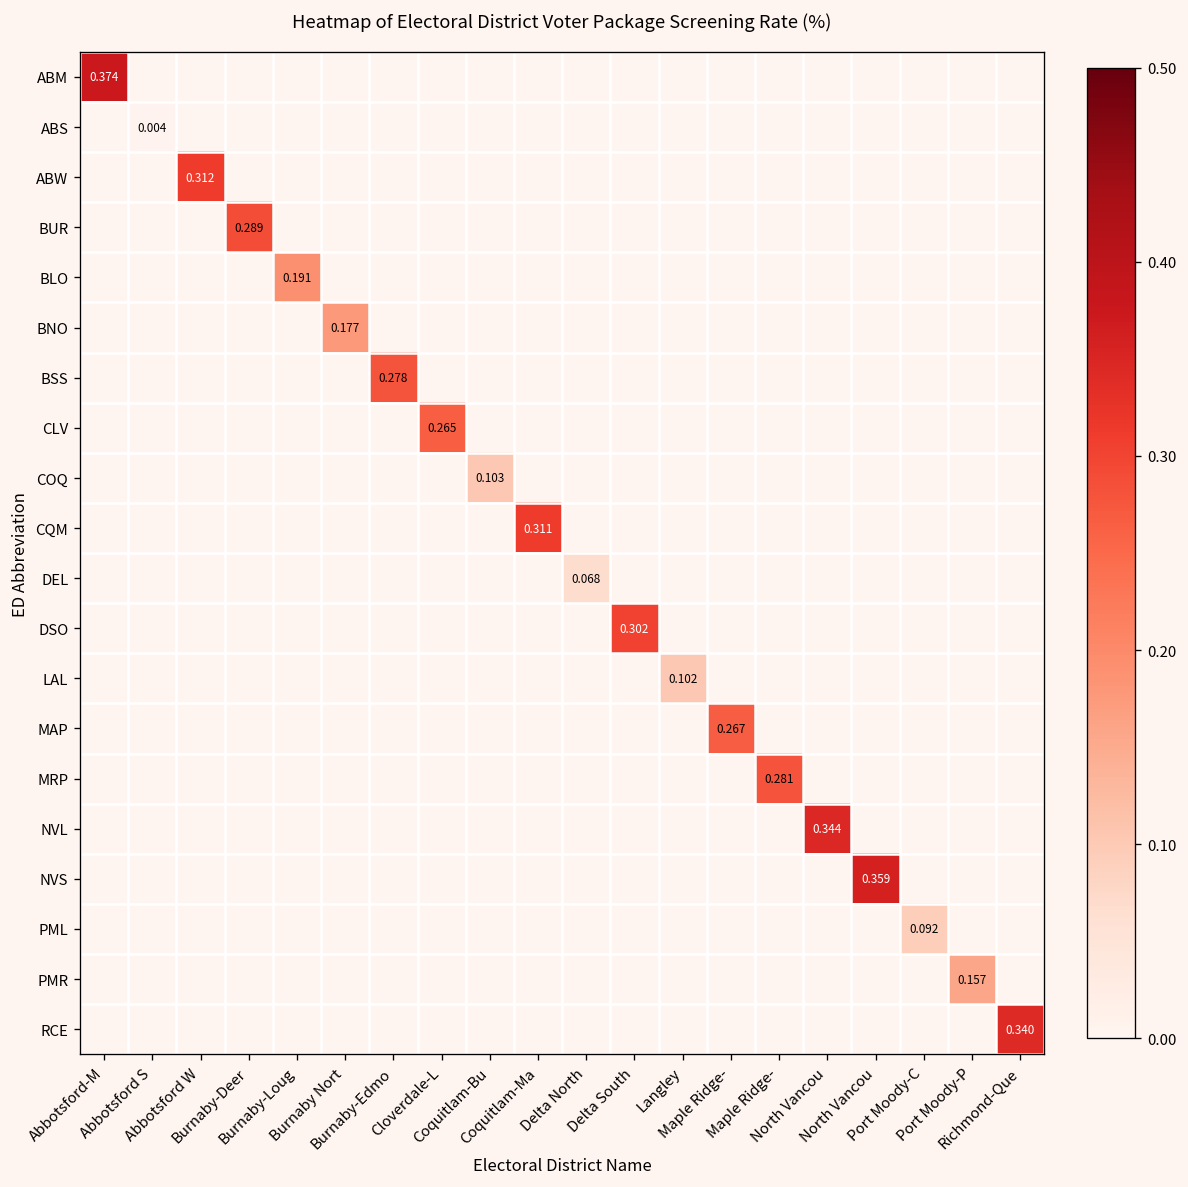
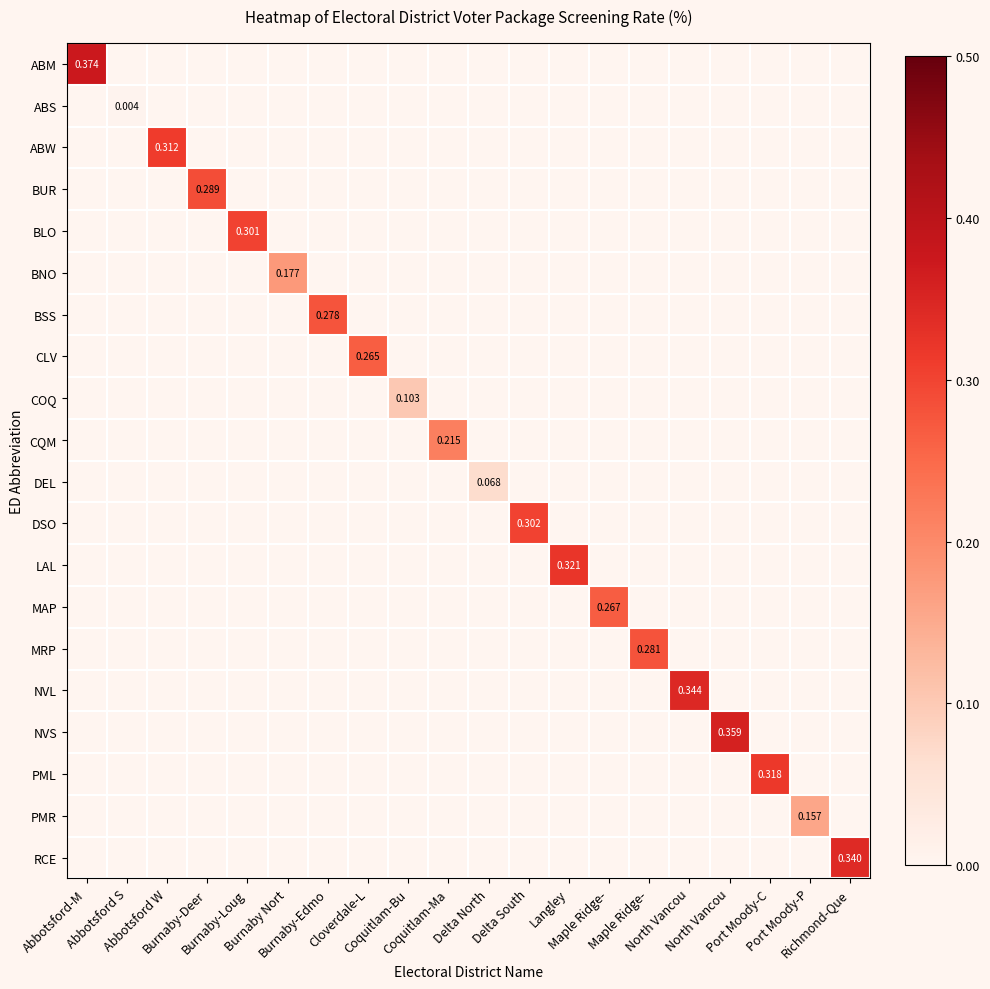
  {
    "ABM": {
      "Abbotsford-M": 0.374
    },
    "ABS": {
      "Abbotsford S": 0.004
    },
    "ABW": {
      "Abbotsford W": 0.312
    },
    "BUR": {
      "Burnaby-Deer": 0.289
    },
    "BLO": {
-     "Burnaby-Loug": 0.191
+     "Burnaby-Loug": 0.301
    },
    "BNO": {
      "Burnaby Nort": 0.177
    },
    "BSS": {
      "Burnaby-Edmo": 0.278
    },
    "CLV": {
      "Cloverdale-L": 0.265
    },
    "COQ": {
      "Coquitlam-Bu": 0.103
    },
    "CQM": {
-     "Coquitlam-Ma": 0.311
+     "Coquitlam-Ma": 0.215
    },
    "DEL": {
      "Delta North": 0.068
    },
    "DSO": {
      "Delta South": 0.302
    },
    "LAL": {
-     "Langley": 0.102
+     "Langley": 0.321
    },
    "PML": {
-     "Port Moody-C": 0.092
+     "Port Moody-C": 0.318
    },
    "PMR": {
      "Port Moody-P": 0.157
    },
    "RCE": {
      "Richmond-Que": 0.340
    }
  }
